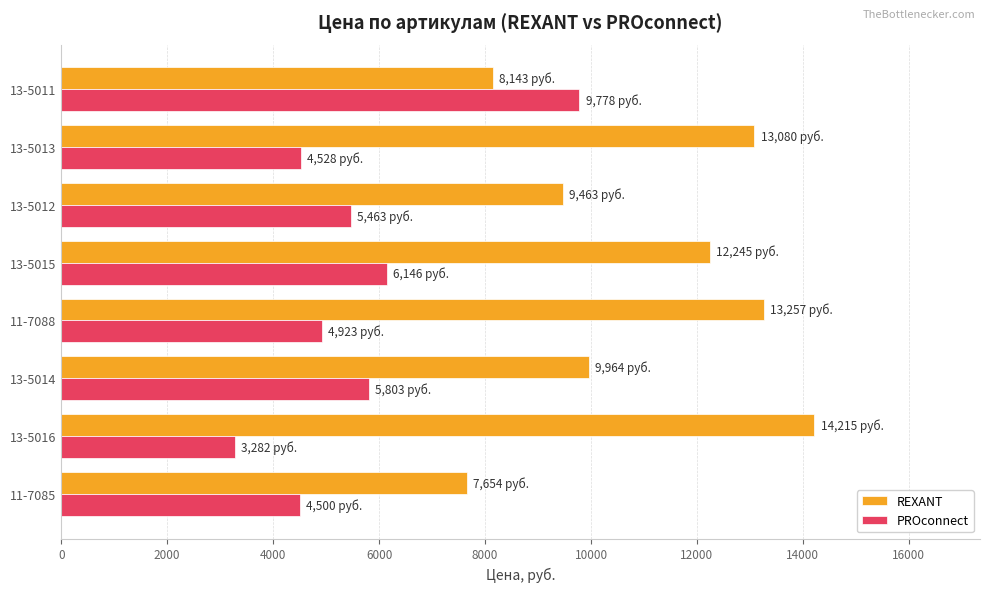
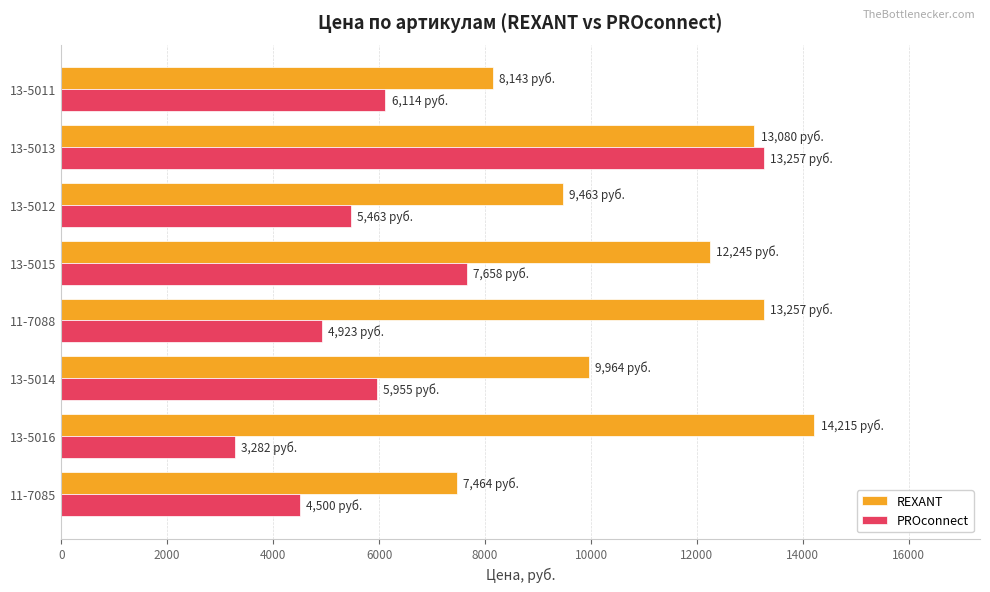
  {
    "REXANT": {
      "13-5011": "8,143",
      "13-5013": "13,080",
      "13-5012": "9,463",
      "13-5015": "12,245",
      "11-7088": "13,257",
      "13-5014": "9,964",
      "13-5016": "14,215",
-     "11-7085": "7,654"
+     "11-7085": "7,464"
    },
    "PROconnect": {
-     "13-5011": "9,778",
-     "13-5013": "4,528",
+     "13-5011": "6,114",
+     "13-5013": "13,257",
      "13-5012": "5,463",
-     "13-5015": "6,146",
+     "13-5015": "7,658",
      "11-7088": "4,923",
-     "13-5014": "5,803",
+     "13-5014": "5,955",
      "13-5016": "3,282",
      "11-7085": "4,500"
    }
  }
